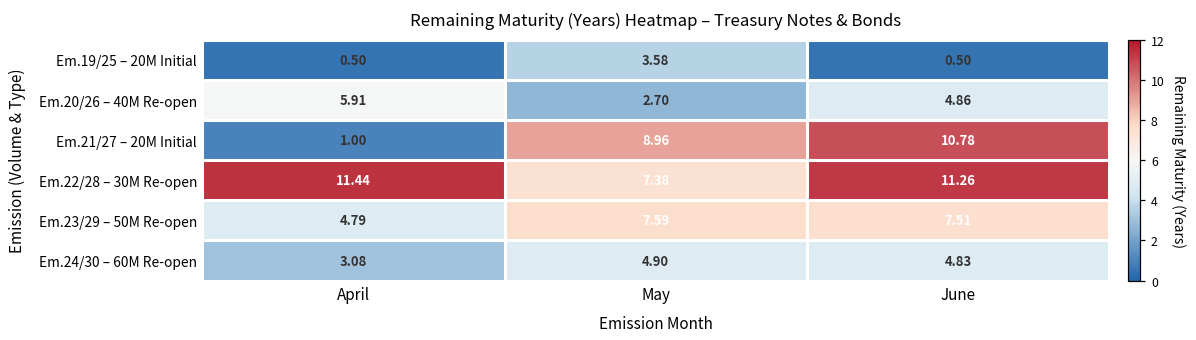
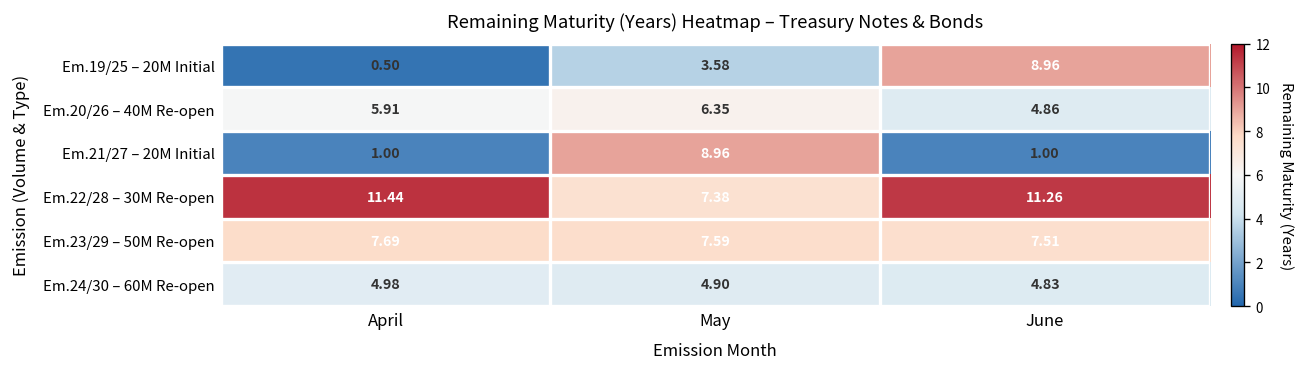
  {
    "Em.19/25 – 20M Initial": {
      "April": 0.50,
      "May": 3.58,
-     "June": 0.50
+     "June": 8.96
    },
    "Em.20/26 – 40M Re-open": {
      "April": 5.91,
-     "May": 2.70,
+     "May": 6.35,
      "June": 4.86
    },
    "Em.21/27 – 20M Initial": {
      "April": 1.00,
      "May": 8.96,
-     "June": 10.78
+     "June": 1.00
    },
    "Em.22/28 – 30M Re-open": {
      "April": 11.44,
      "June": 11.26
    },
    "Em.23/29 – 50M Re-open": {
-     "April": 4.79,
+     "April": 7.69,
      "May": 7.59,
      "June": 7.51
    },
    "Em.24/30 – 60M Re-open": {
-     "April": 3.08,
+     "April": 4.98,
      "May": 4.90,
      "June": 4.83
    }
  }
